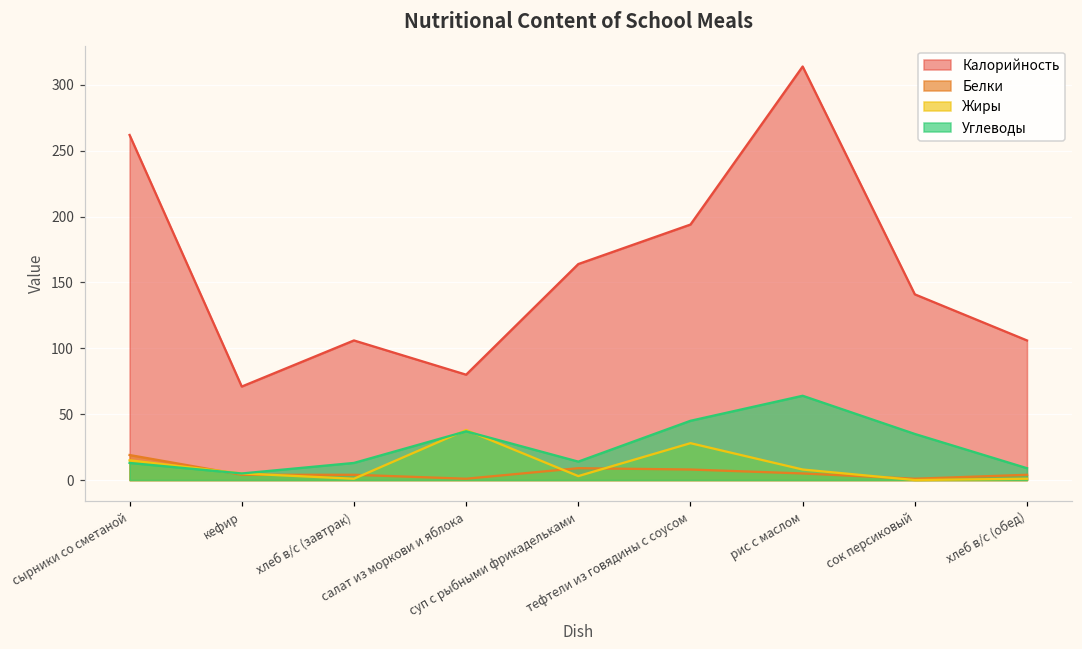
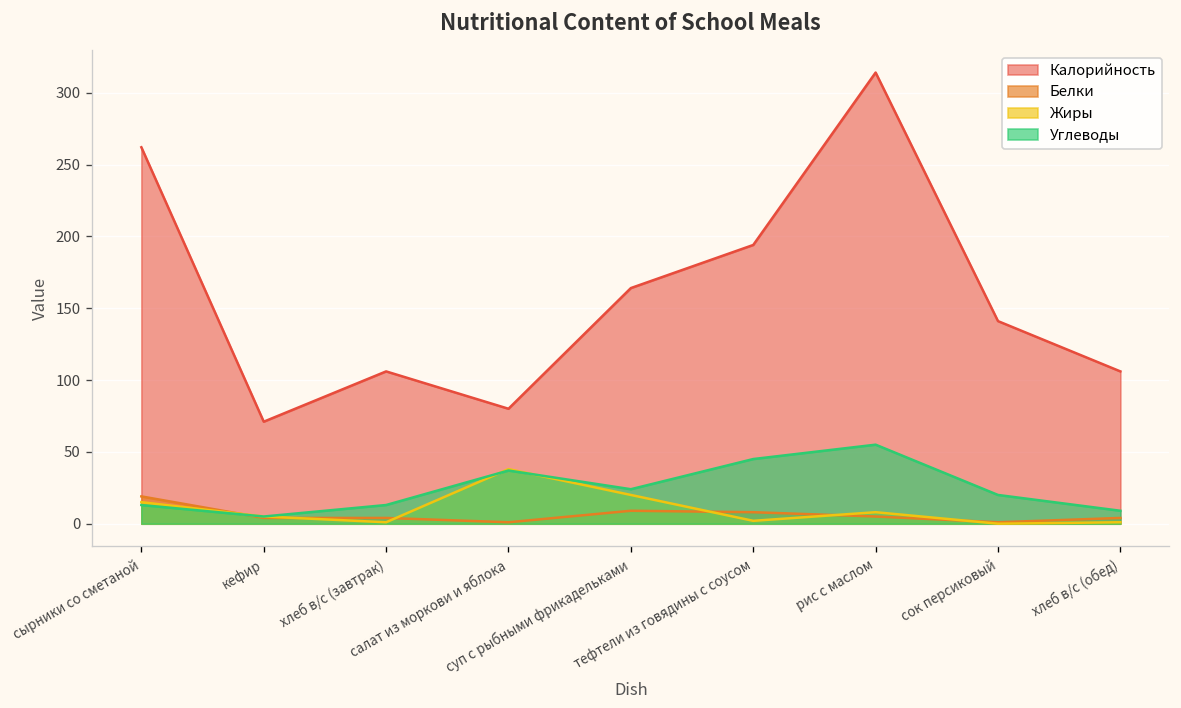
  {
    "Жиры": {
      "хлеб в/с (завтрак)": 1,
-     "суп с рыбными фрикадельками": 3,
-     "тефтели из говядины с соусом": 28,
+     "суп с рыбными фрикадельками": 20,
+     "тефтели из говядины с соусом": 2,
      "рис с маслом": 8,
      "хлеб в/с (обед)": 1
    },
    "Углеводы": {
      "хлеб в/с (завтрак)": 13,
-     "суп с рыбными фрикадельками": 14,
+     "суп с рыбными фрикадельками": 24,
      "тефтели из говядины с соусом": 45,
-     "рис с маслом": 64,
-     "сок персиковый": 35,
+     "рис с маслом": 55,
+     "сок персиковый": 20,
      "хлеб в/с (обед)": 9
    }
  }
